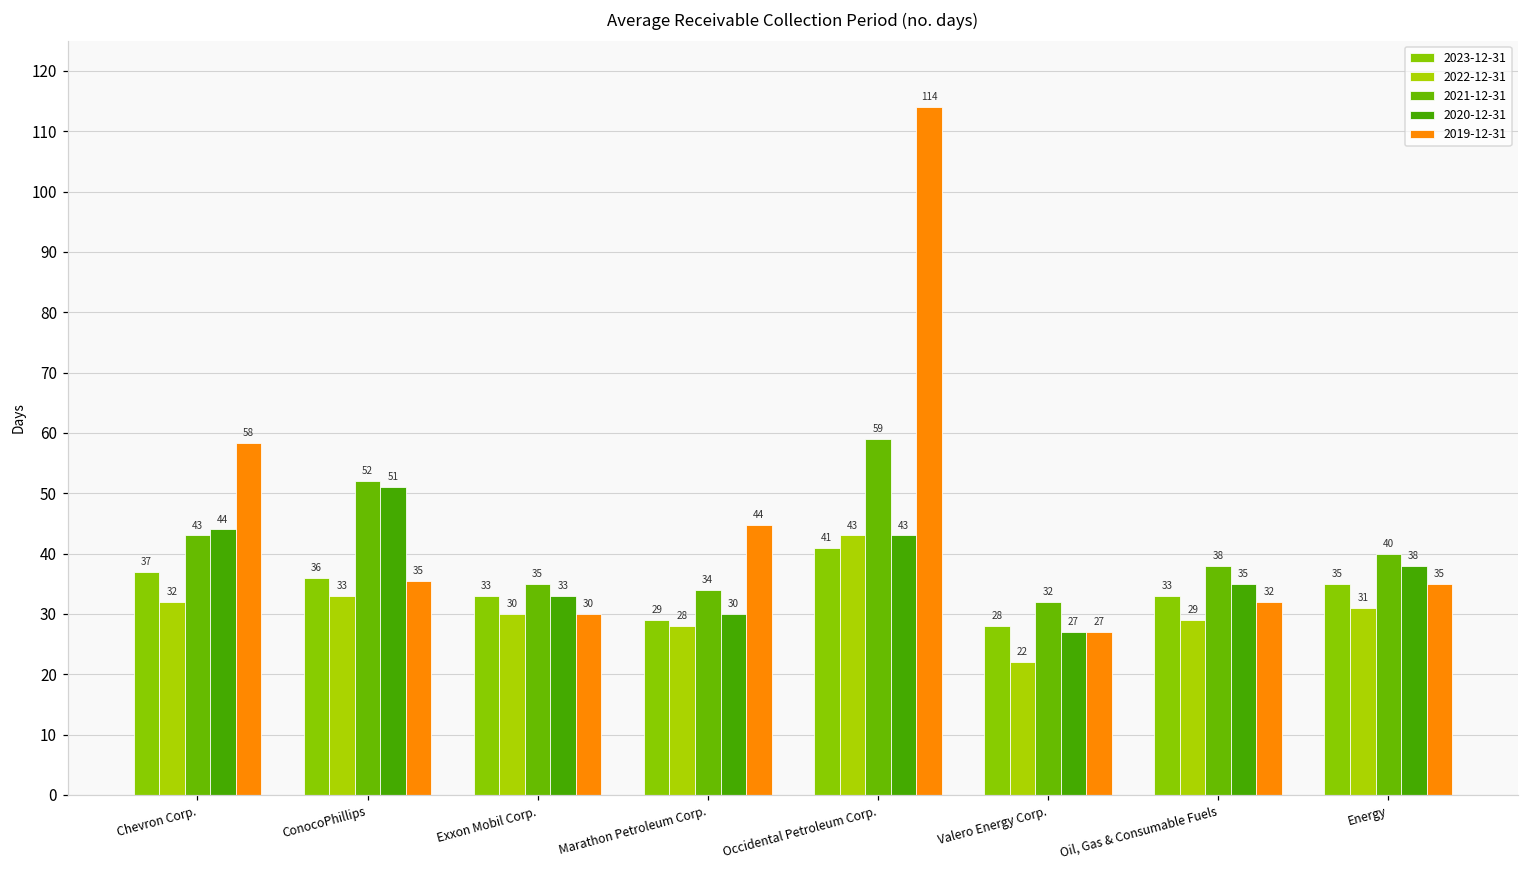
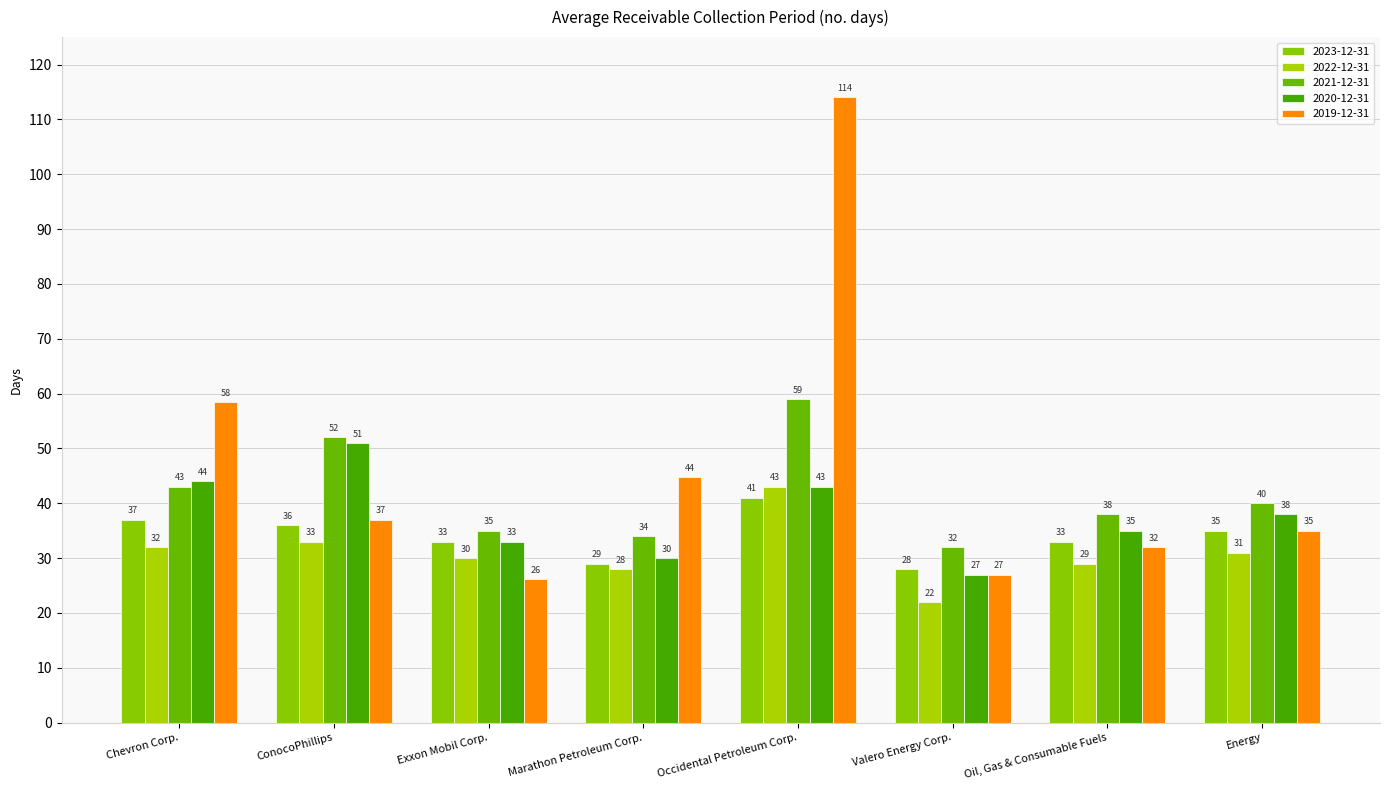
  {
    "2019-12-31": {
      "Chevron Corp.": 58,
-     "ConocoPhillips": 35,
-     "Exxon Mobil Corp.": 30,
+     "ConocoPhillips": 37,
+     "Exxon Mobil Corp.": 26,
      "Occidental Petroleum Corp.": 114,
      "Valero Energy Corp.": 27,
      "Oil, Gas & Consumable Fuels": 32,
      "Energy": 35
    }
  }
